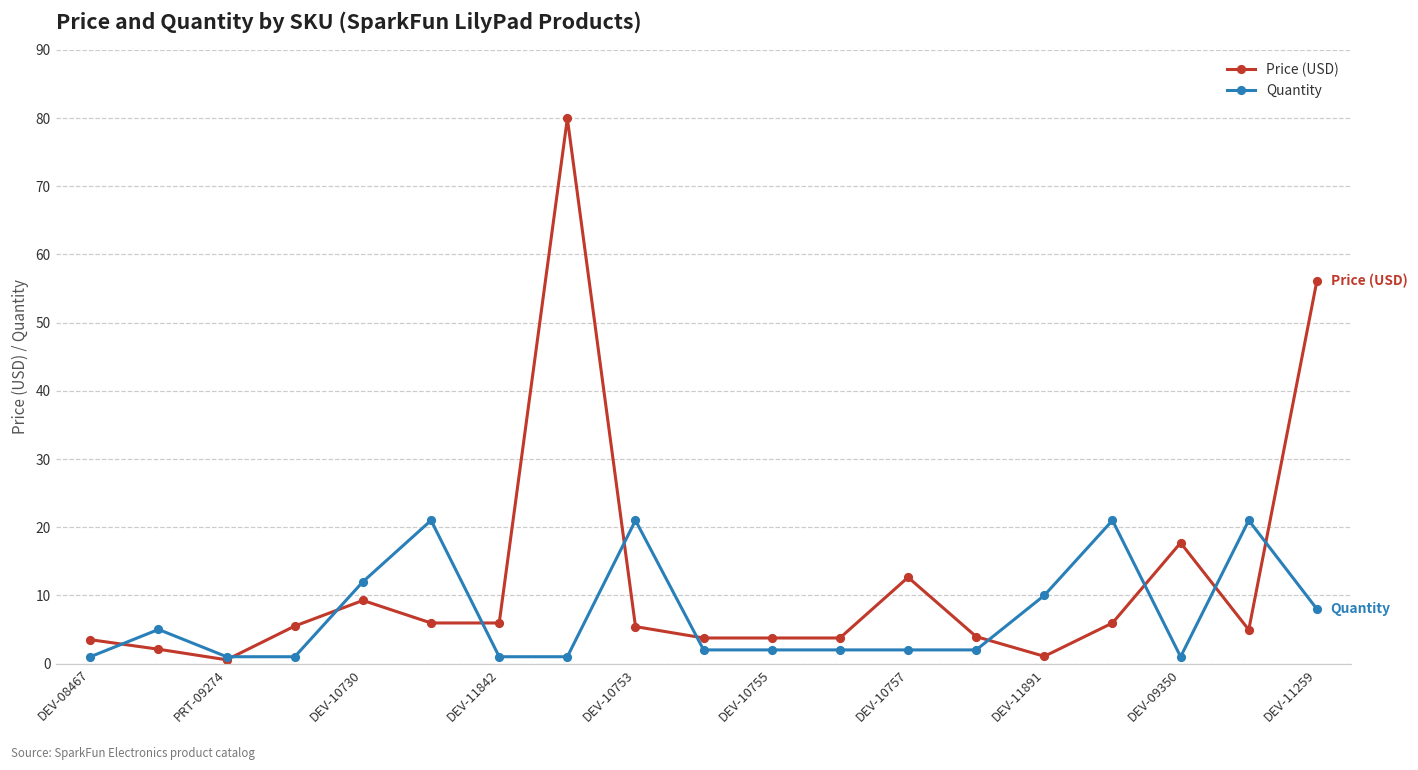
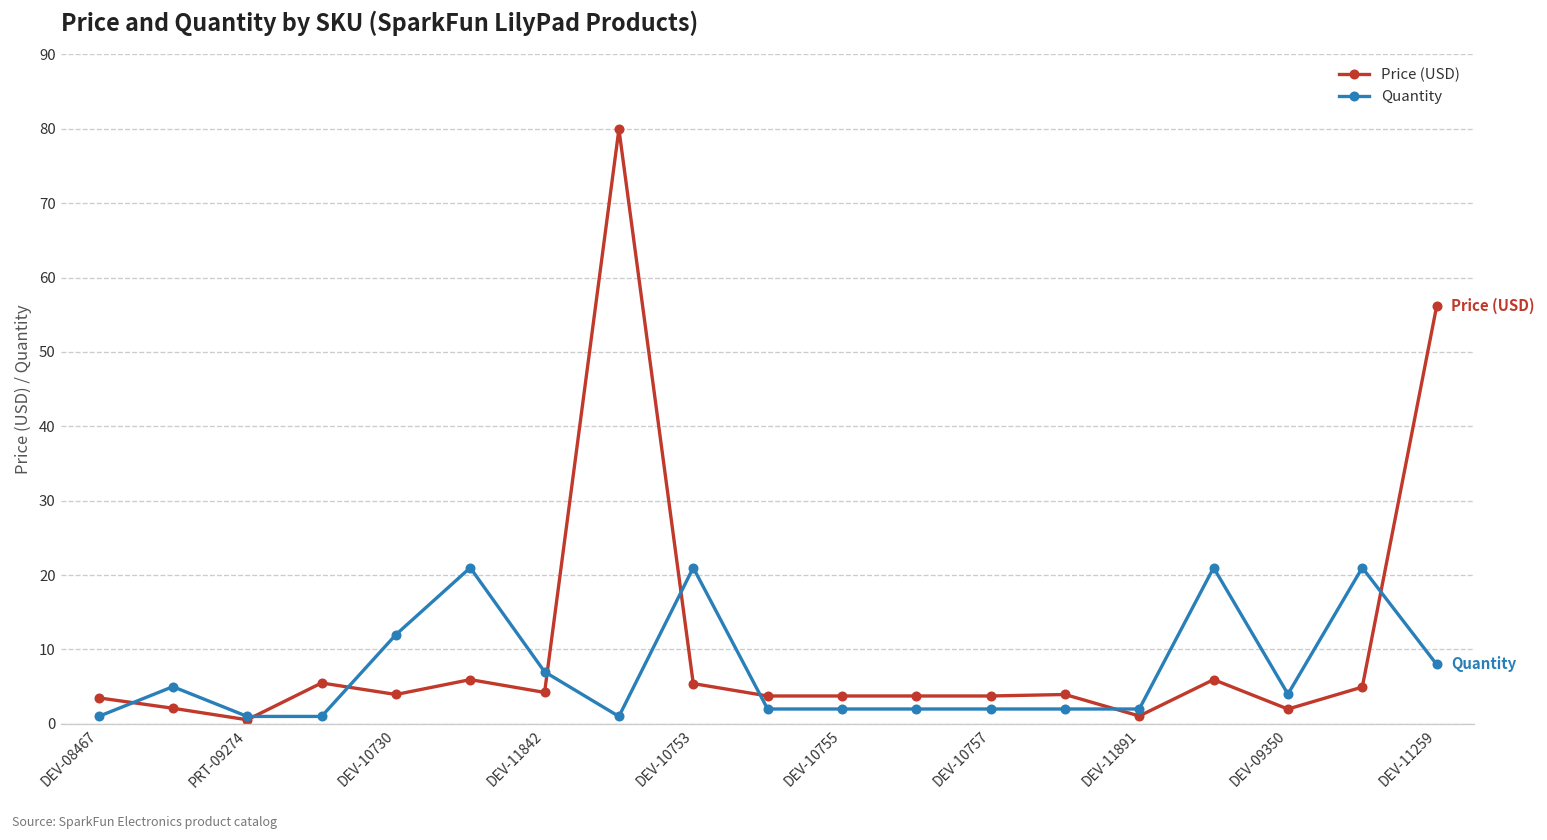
  {
    "Price (USD)": {
      "DEV-08467": 4,
      "PRT-09274": 1,
-     "DEV-10730": 9,
-     "DEV-11842": 6,
+     "DEV-10730": 4,
+     "DEV-11842": 4,
      "DEV-10753": 5,
      "DEV-10755": 4,
-     "DEV-10757": 13,
+     "DEV-10757": 4,
      "DEV-11891": 1,
-     "DEV-09350": 18,
+     "DEV-09350": 2,
      "DEV-11259": 56
    },
    "Quantity": {
      "DEV-08467": 1,
      "PRT-09274": 1,
      "DEV-10730": 12,
-     "DEV-11842": 1,
+     "DEV-11842": 7,
      "DEV-10753": 21,
      "DEV-10755": 2,
      "DEV-10757": 2,
-     "DEV-11891": 10,
-     "DEV-09350": 1,
+     "DEV-11891": 2,
+     "DEV-09350": 4,
      "DEV-11259": 8
    }
  }
